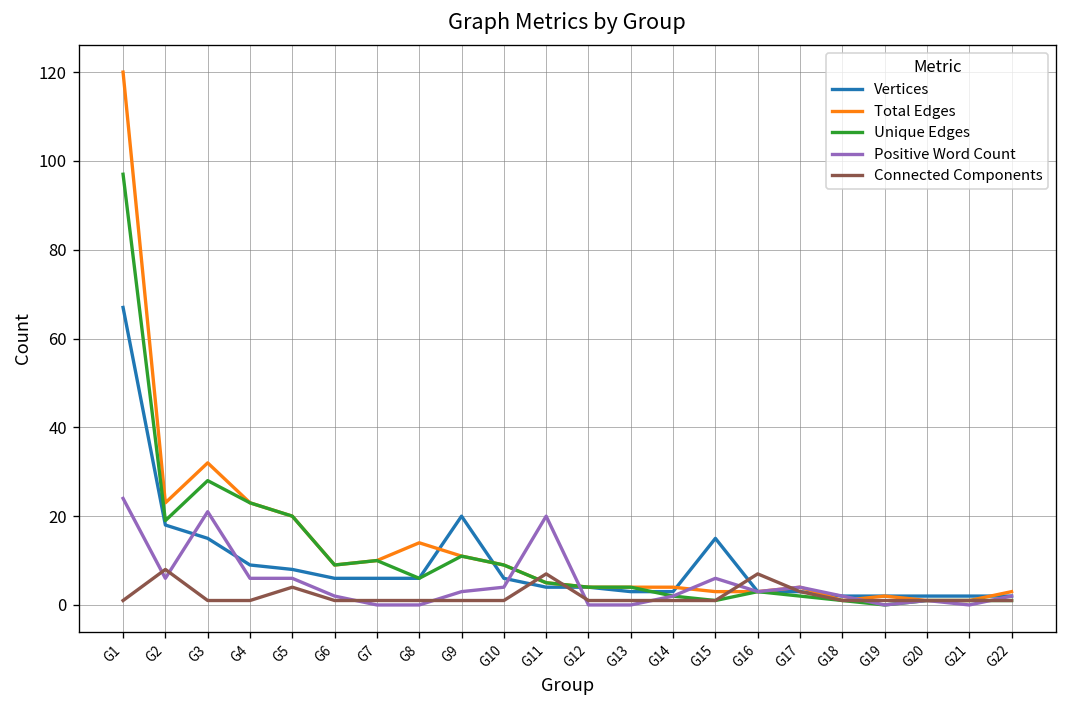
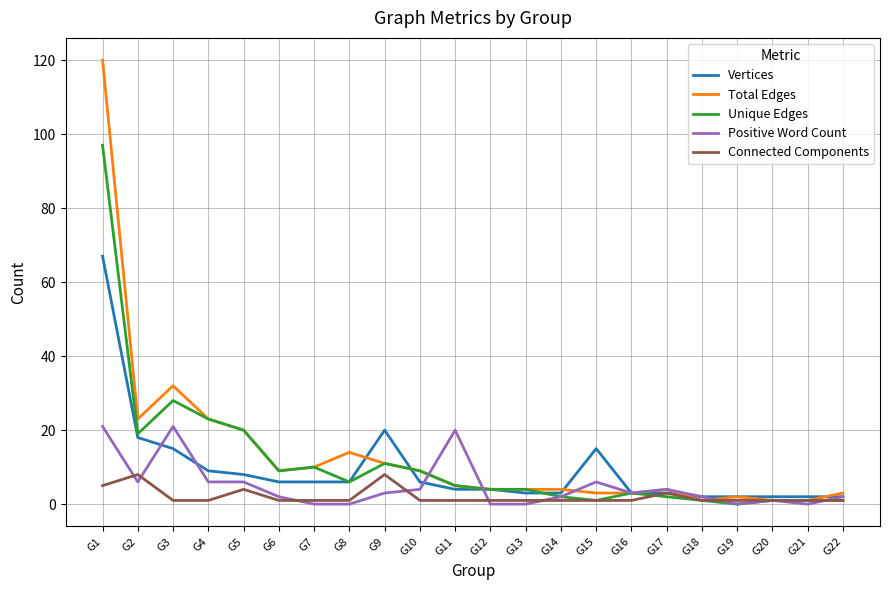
  {
    "Vertices": {
      "G1": 67,
      "G2": 18,
      "G3": 15,
      "G4": 9,
      "G5": 8,
      "G6": 6,
      "G7": 6,
      "G9": 20,
      "G10": 6,
      "G11": 4,
      "G13": 3,
      "G14": 3,
      "G15": 15,
      "G20": 2,
      "G21": 2
    },
    "Total Edges": {
      "G1": 120,
      "G2": 23,
      "G3": 32,
      "G8": 14,
      "G14": 4,
      "G15": 3,
      "G22": 3
    },
    "Unique Edges": {
      "G1": 97,
      "G2": 19,
      "G3": 28,
      "G17": 2
    },
    "Positive Word Count": {
-     "G1": 24,
+     "G1": 21,
      "G2": 6,
      "G3": 21,
      "G4": 6,
      "G5": 6,
      "G6": 2,
      "G7": 0,
      "G8": 0,
      "G9": 3,
      "G10": 4,
      "G11": 20,
      "G12": 0,
      "G13": 0,
      "G15": 6,
      "G21": 0
    },
    "Connected Components": {
-     "G1": 1,
+     "G1": 5,
      "G2": 8,
      "G3": 1,
      "G4": 1,
      "G5": 4,
      "G6": 1,
      "G7": 1,
      "G8": 1,
-     "G9": 1,
+     "G9": 8,
      "G10": 1,
-     "G11": 7,
+     "G11": 1,
      "G12": 1,
      "G13": 1,
      "G14": 1,
-     "G16": 7,
+     "G16": 1,
      "G19": 1
    }
  }
